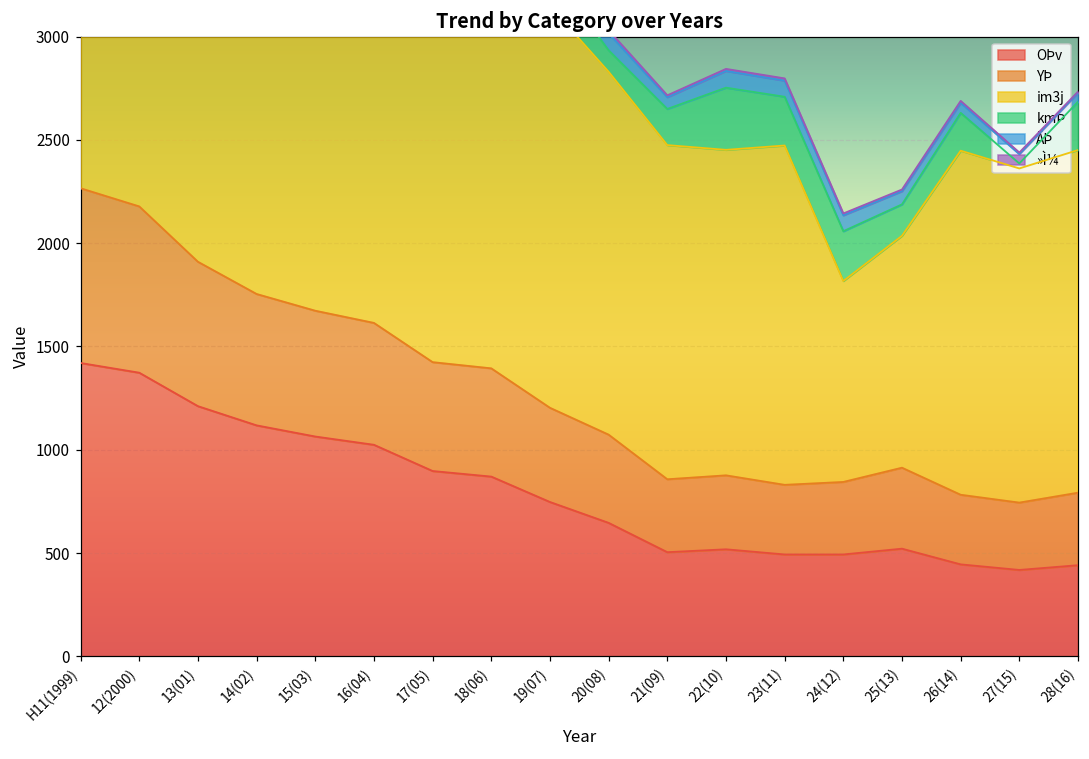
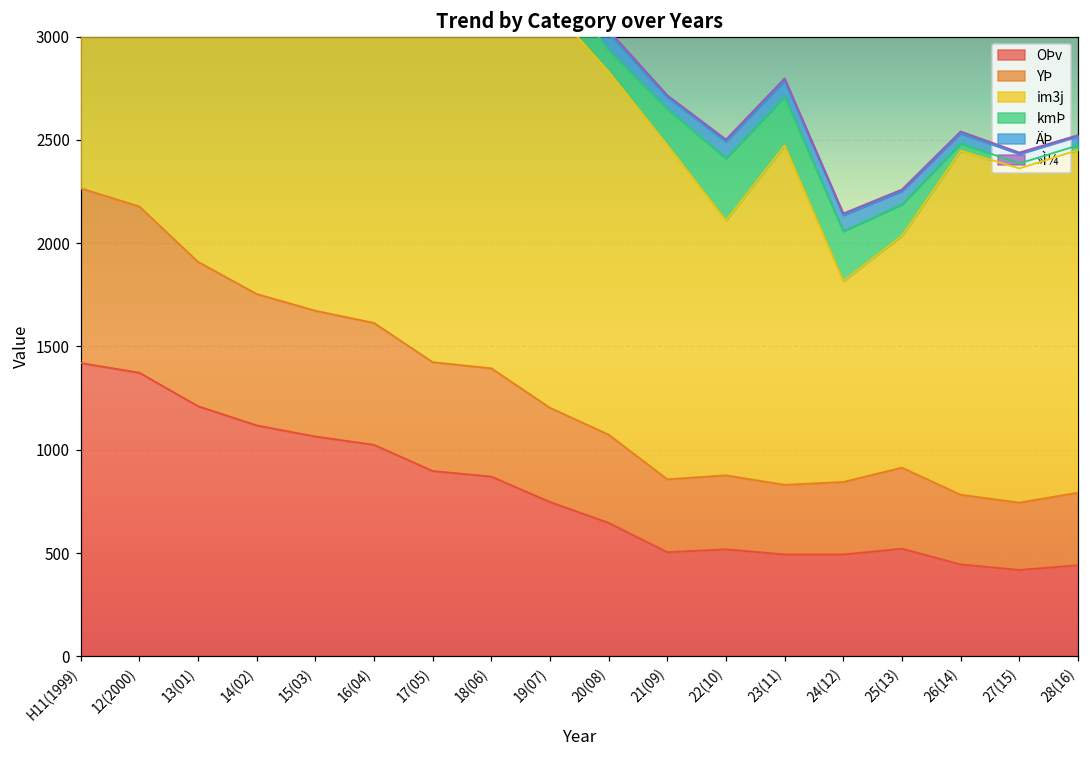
  {
    "im3j": {
      "20(08)": 1760,
      "21(09)": 1620,
-     "22(10)": 1580,
+     "22(10)": 1230,
      "23(11)": 1640,
      "24(12)": 970,
      "25(13)": 1120,
      "26(14)": 1670,
      "28(16)": 1660
    },
    "kmÞ": {
      "20(08)": 100,
      "21(09)": 180,
      "22(10)": 300,
      "23(11)": 240,
      "24(12)": 240,
      "25(13)": 150,
-     "26(14)": 180,
-     "28(16)": 230
+     "26(14)": 40,
+     "28(16)": 20
    }
  }
